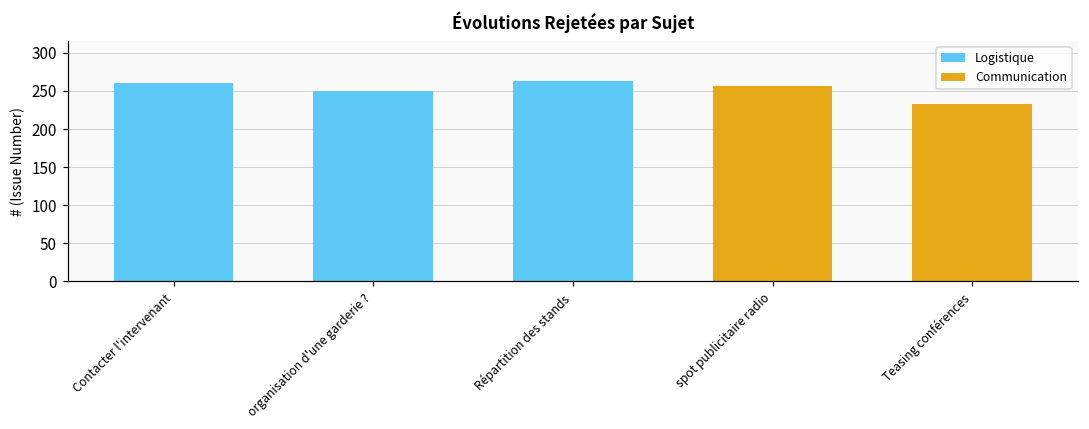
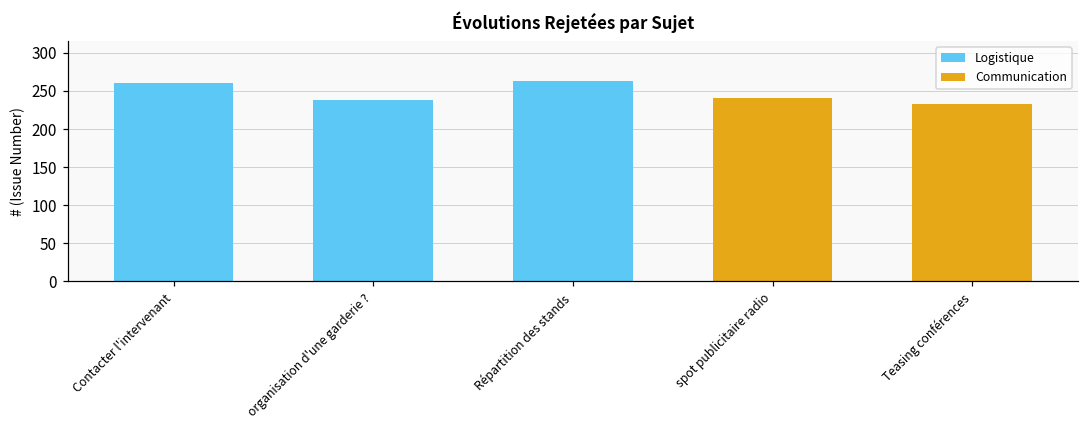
  {
    "Contacter l'intervenant": 260,
-   "organisation d'une garderie ?": 250,
+   "organisation d'une garderie ?": 240,
    "Répartition des stands": 260,
-   "spot publicitaire radio": 260,
+   "spot publicitaire radio": 240,
    "Teasing conférences": 230
  }
